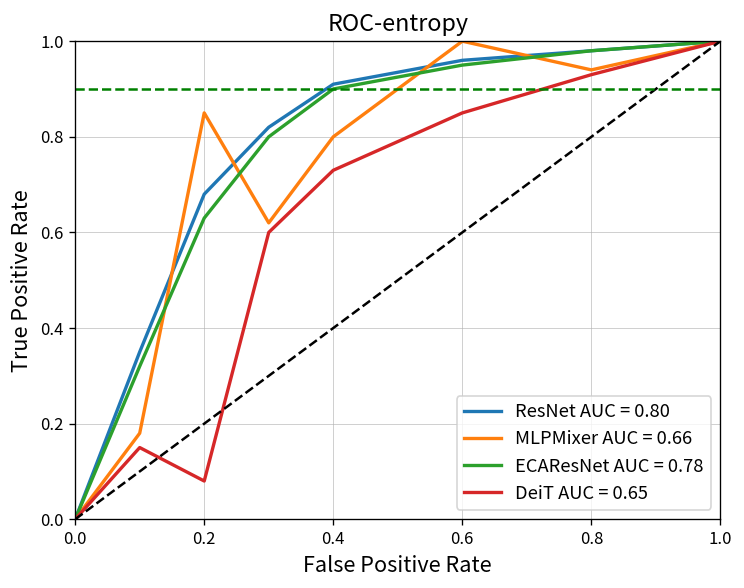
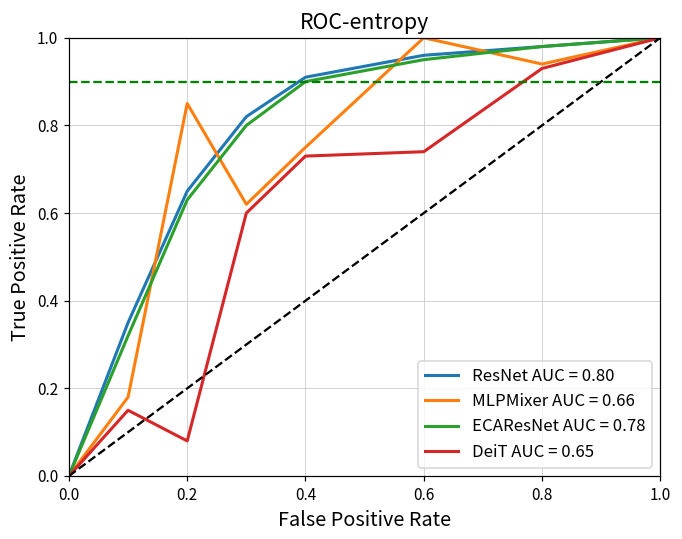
  {
    "ResNet AUC = 0.80": {
-     "0.2": 0.68,
+     "0.2": 0.65,
      "0.4": 0.91,
      "0.6": 0.96
    },
    "MLPMixer AUC = 0.66": {
      "0.2": 0.85,
-     "0.4": 0.80,
+     "0.4": 0.75,
      "0.6": 1.00,
      "0.8": 0.94
    },
    "ECAResNet AUC = 0.78": {
      "0.2": 0.63,
      "0.4": 0.90,
      "0.6": 0.95
    },
    "DeiT AUC = 0.65": {
      "0.2": 0.08,
      "0.4": 0.73,
-     "0.6": 0.85,
+     "0.6": 0.74,
      "0.8": 0.93
    }
  }
